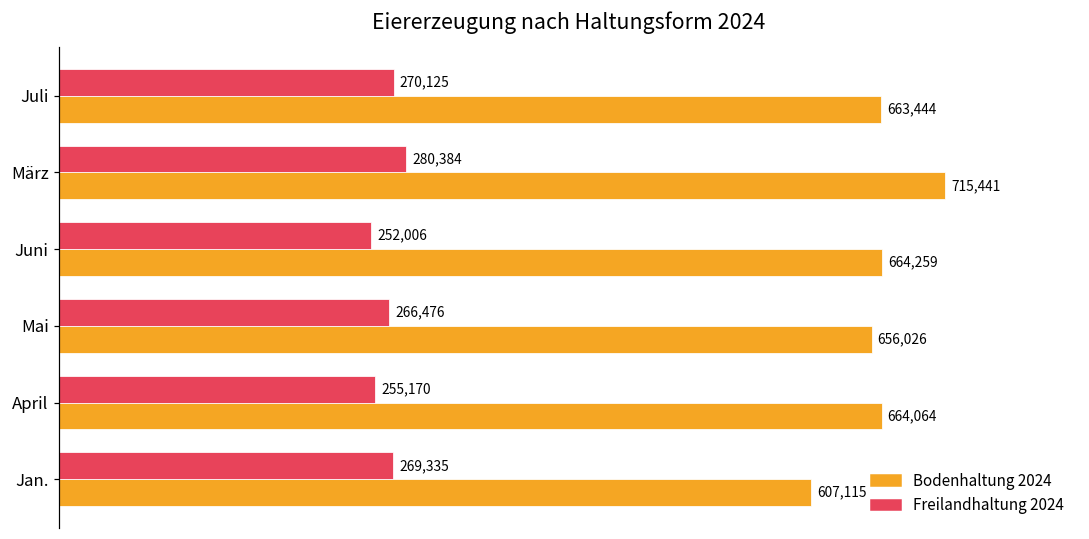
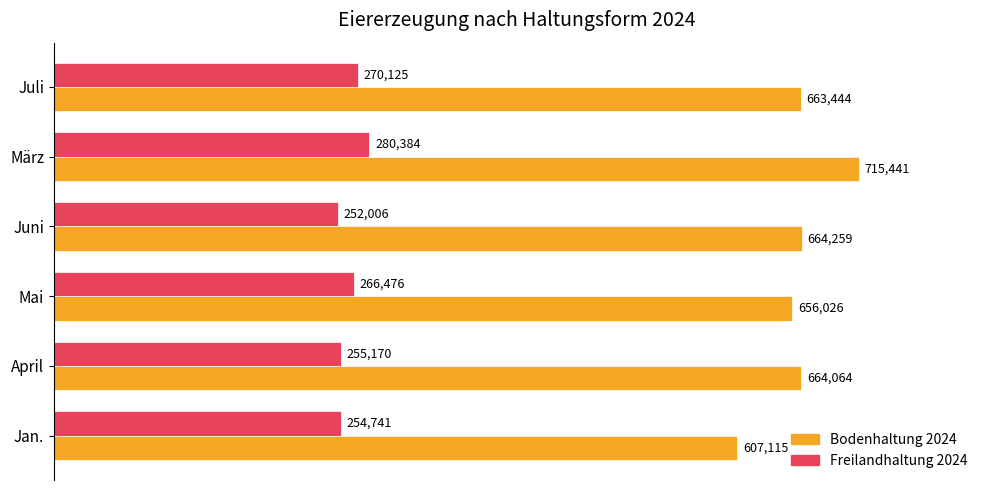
  {
    "Bodenhaltung 2024": {
      "Juli": "663,444",
      "März": "715,441",
      "Juni": "664,259",
      "Mai": "656,026",
      "April": "664,064",
      "Jan.": "607,115"
    },
    "Freilandhaltung 2024": {
      "Juli": "270,125",
      "März": "280,384",
      "Juni": "252,006",
      "Mai": "266,476",
      "April": "255,170",
-     "Jan.": "269,335"
+     "Jan.": "254,741"
    }
  }
